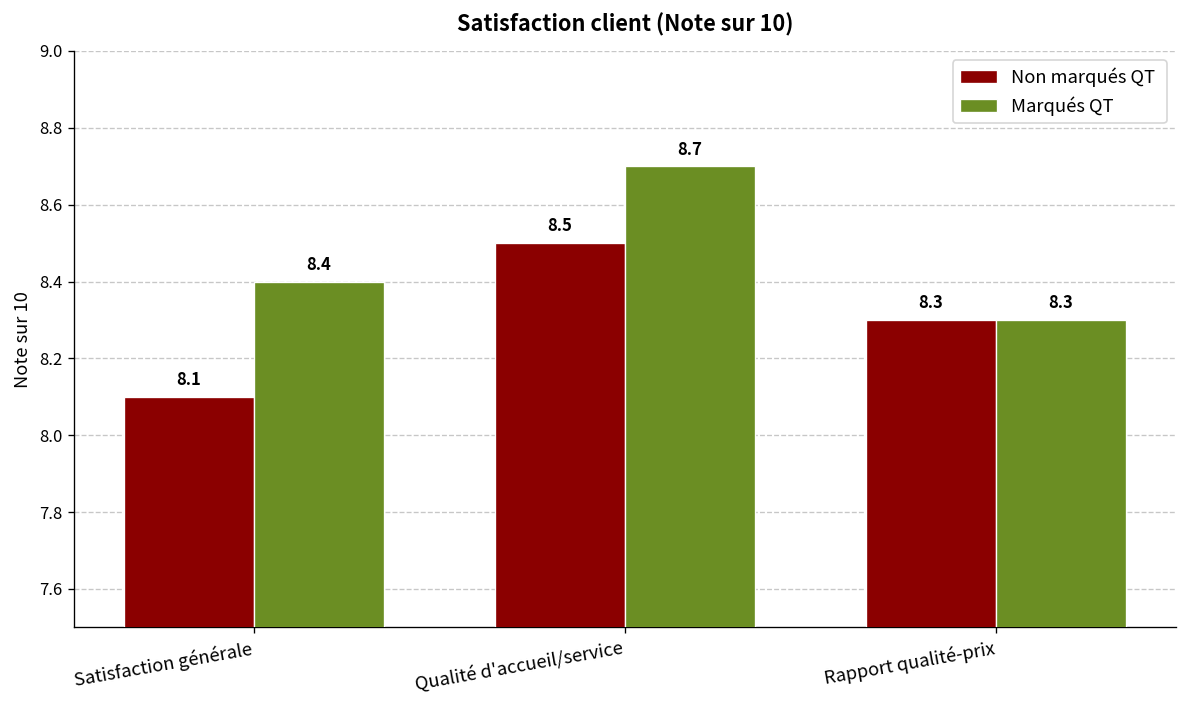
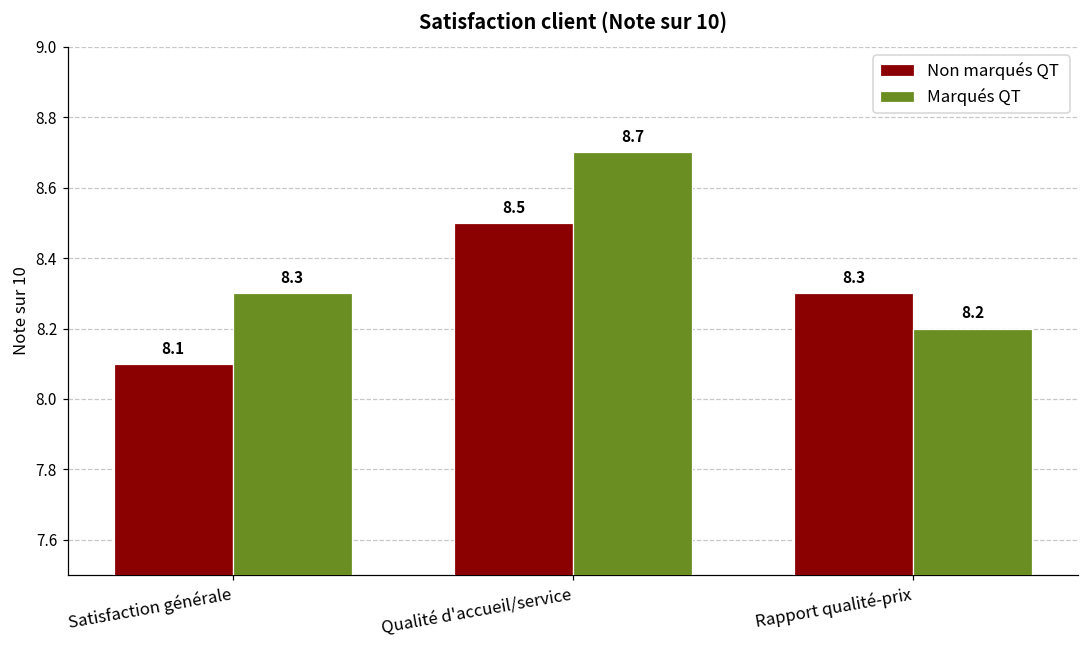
  {
    "Non marqués QT": {
      "Satisfaction générale": 8.1,
      "Qualité d'accueil/service": 8.5,
      "Rapport qualité-prix": 8.3
    },
    "Marqués QT": {
-     "Satisfaction générale": 8.4,
+     "Satisfaction générale": 8.3,
      "Qualité d'accueil/service": 8.7,
-     "Rapport qualité-prix": 8.3
+     "Rapport qualité-prix": 8.2
    }
  }
